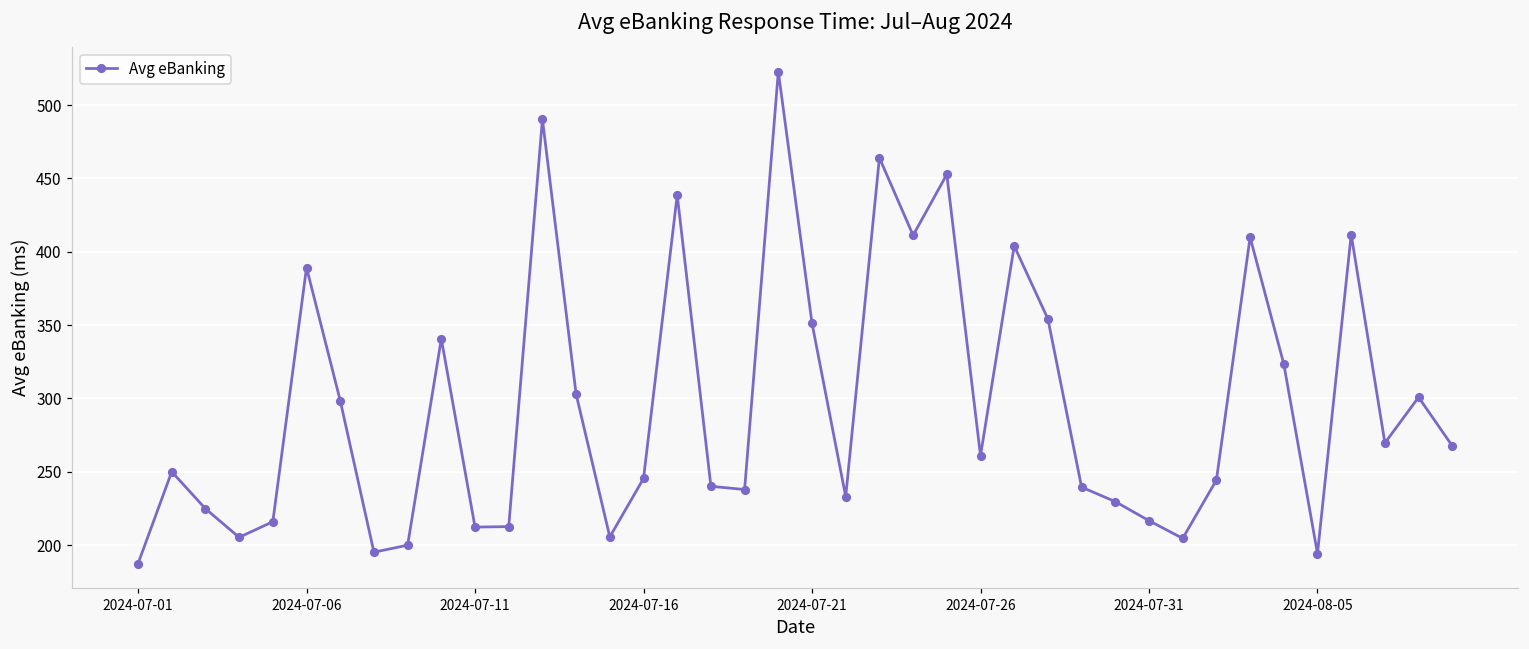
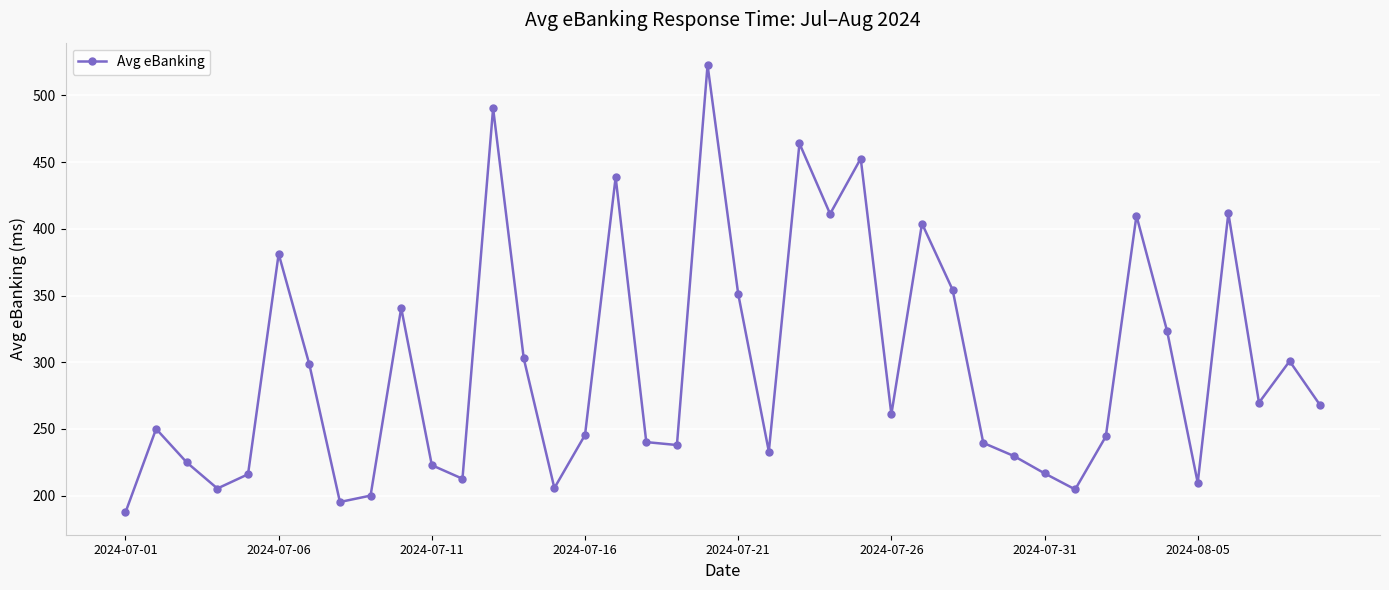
  {
    "2024-07-01": 187,
-   "2024-07-06": 389,
-   "2024-07-11": 212,
+   "2024-07-06": 381,
+   "2024-07-11": 223,
    "2024-07-16": 245,
    "2024-07-21": 351,
    "2024-07-26": 261,
    "2024-07-31": 217,
-   "2024-08-05": 194
+   "2024-08-05": 210
  }
